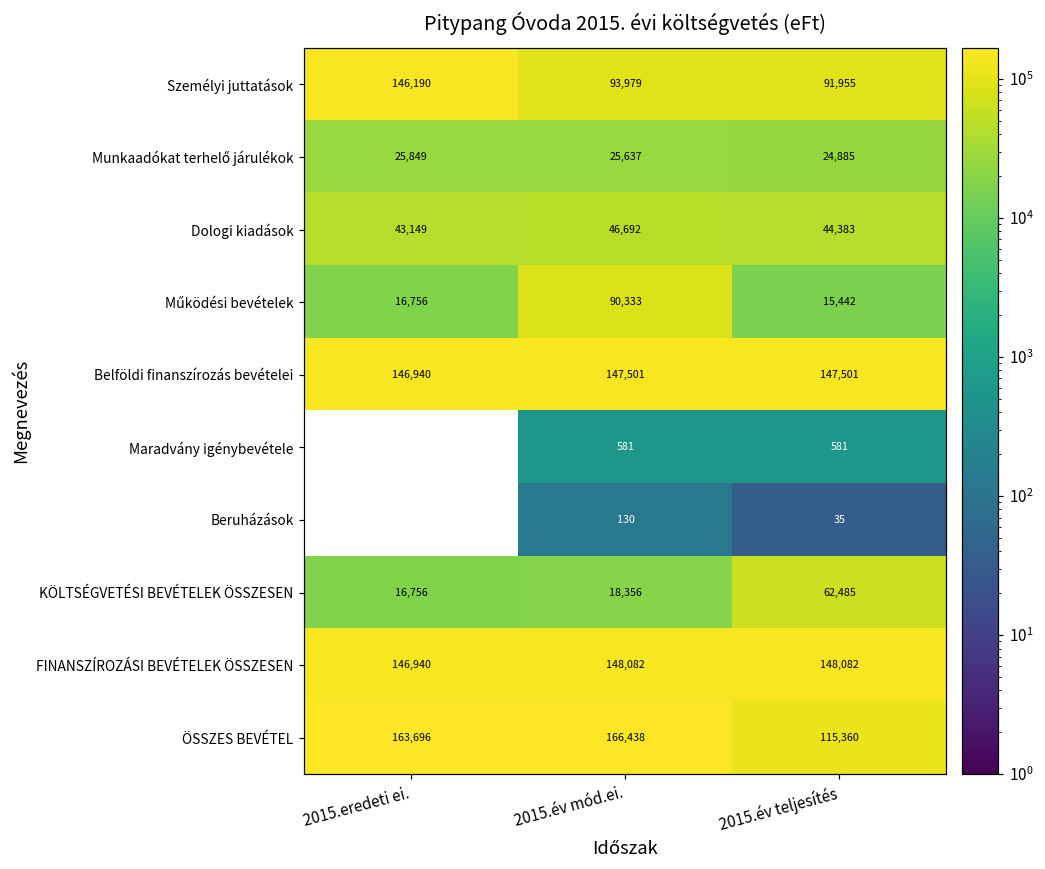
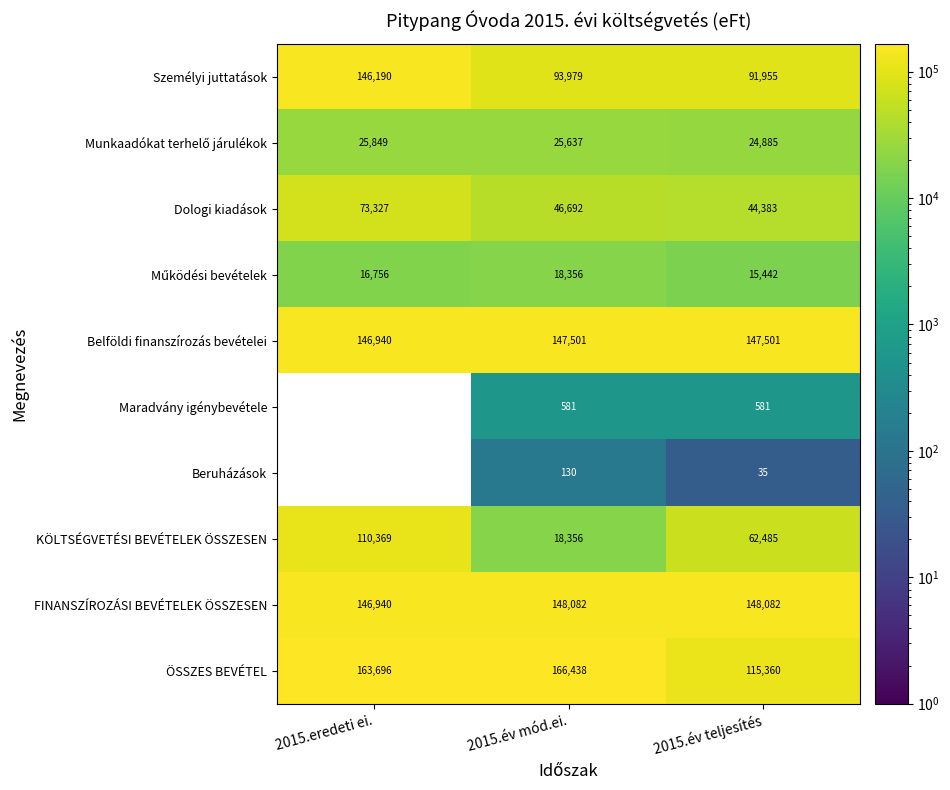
  {
    "Személyi juttatások": {
      "2015.eredeti ei.": "146,190",
      "2015.év mód.ei.": "93,979",
      "2015.év teljesítés": "91,955"
    },
    "Munkaadókat terhelő járulékok": {
      "2015.eredeti ei.": "25,849",
      "2015.év mód.ei.": "25,637",
      "2015.év teljesítés": "24,885"
    },
    "Dologi kiadások": {
-     "2015.eredeti ei.": "43,149",
+     "2015.eredeti ei.": "73,327",
      "2015.év mód.ei.": "46,692",
      "2015.év teljesítés": "44,383"
    },
    "Működési bevételek": {
      "2015.eredeti ei.": "16,756",
-     "2015.év mód.ei.": "90,333",
+     "2015.év mód.ei.": "18,356",
      "2015.év teljesítés": "15,442"
    },
    "Belföldi finanszírozás bevételei": {
      "2015.eredeti ei.": "146,940",
      "2015.év mód.ei.": "147,501",
      "2015.év teljesítés": "147,501"
    },
    "Maradvány igénybevétele": {
      "2015.év mód.ei.": "581",
      "2015.év teljesítés": "581"
    },
    "Beruházások": {
      "2015.év mód.ei.": "130",
      "2015.év teljesítés": "35"
    },
    "KÖLTSÉGVETÉSI BEVÉTELEK ÖSSZESEN": {
-     "2015.eredeti ei.": "16,756",
+     "2015.eredeti ei.": "110,369",
      "2015.év mód.ei.": "18,356",
      "2015.év teljesítés": "62,485"
    },
    "FINANSZÍROZÁSI BEVÉTELEK ÖSSZESEN": {
      "2015.eredeti ei.": "146,940",
      "2015.év mód.ei.": "148,082",
      "2015.év teljesítés": "148,082"
    },
    "ÖSSZES BEVÉTEL": {
      "2015.eredeti ei.": "163,696",
      "2015.év mód.ei.": "166,438",
      "2015.év teljesítés": "115,360"
    }
  }
